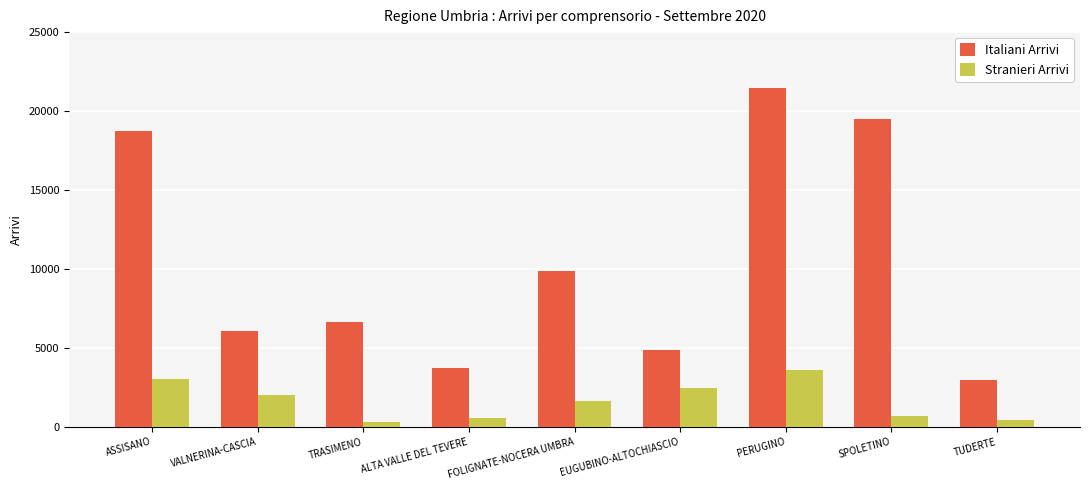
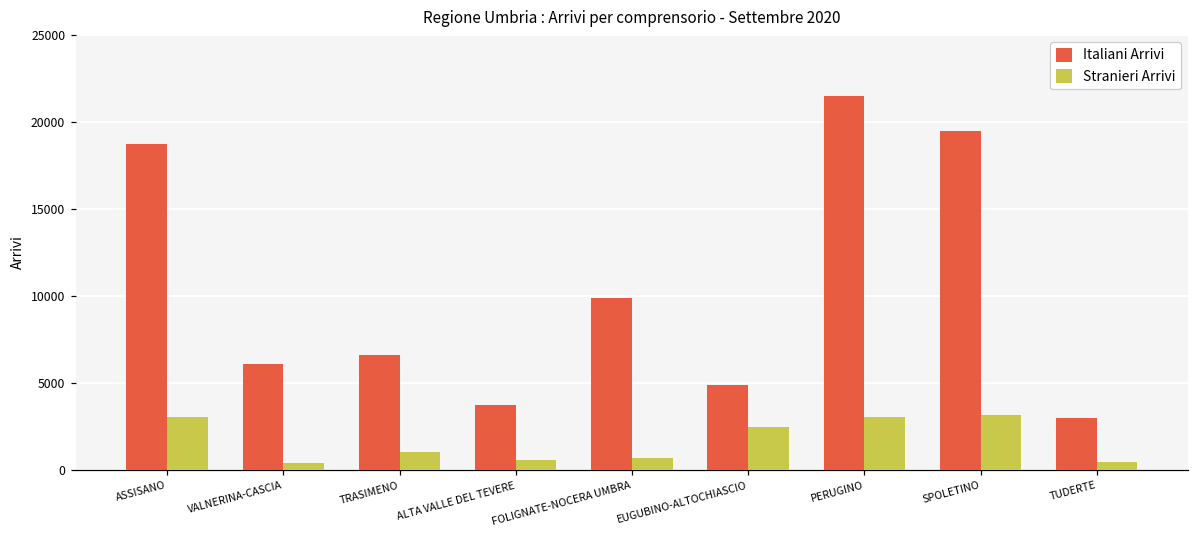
  {
    "Italiani Arrivi": {
      "ASSISANO": 18700,
      "VALNERINA-CASCIA": 6100,
      "TRASIMENO": 6600,
      "ALTA VALLE DEL TEVERE": 3700,
      "FOLIGNATE-NOCERA UMBRA": 9900,
      "EUGUBINO-ALTOCHIASCIO": 4900,
      "PERUGINO": 21500,
      "SPOLETINO": 19500,
      "TUDERTE": 3000
    },
    "Stranieri Arrivi": {
      "ASSISANO": 3000,
-     "VALNERINA-CASCIA": 2000,
-     "TRASIMENO": 300,
+     "VALNERINA-CASCIA": 400,
+     "TRASIMENO": 1000,
      "ALTA VALLE DEL TEVERE": 600,
-     "FOLIGNATE-NOCERA UMBRA": 1700,
+     "FOLIGNATE-NOCERA UMBRA": 700,
      "EUGUBINO-ALTOCHIASCIO": 2500,
-     "PERUGINO": 3600,
-     "SPOLETINO": 700,
+     "PERUGINO": 3000,
+     "SPOLETINO": 3100,
      "TUDERTE": 500
    }
  }
